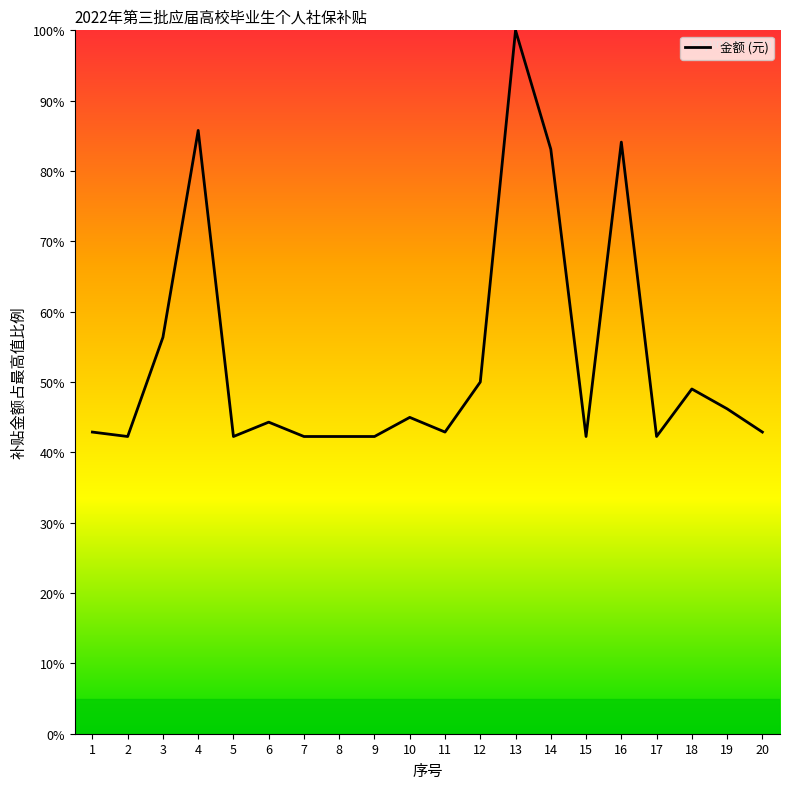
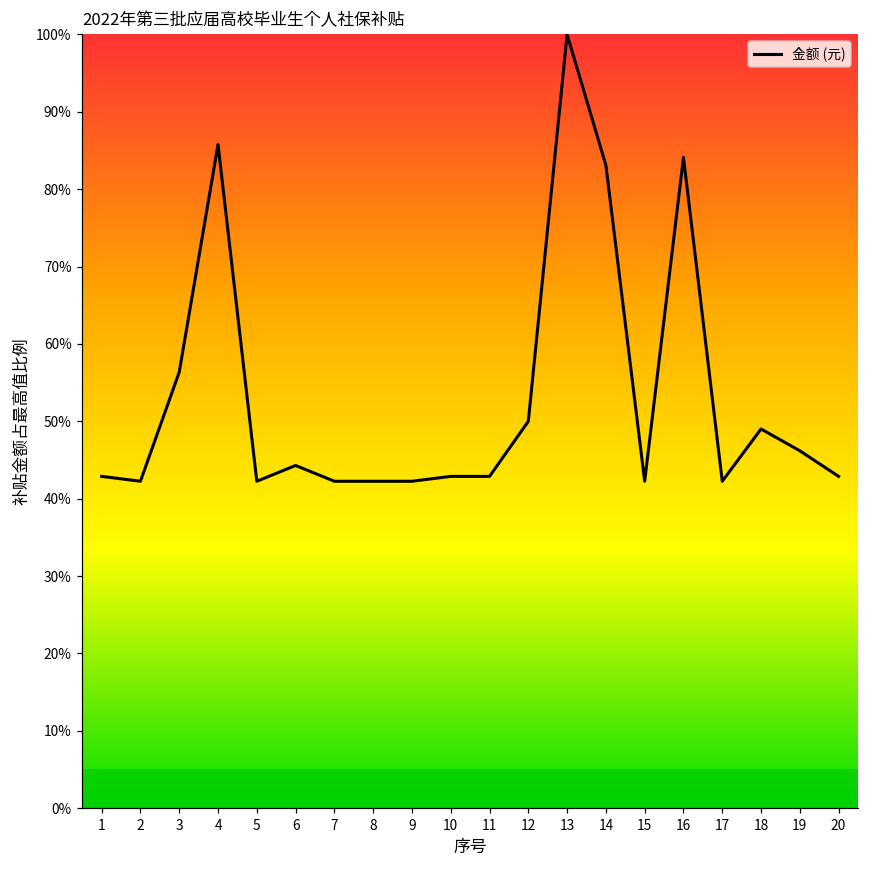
  {
    "1": "43%",
    "2": "42%",
    "3": "56%",
    "4": "86%",
    "5": "42%",
    "6": "44%",
    "7": "42%",
    "8": "42%",
    "9": "42%",
-   "10": "45%",
+   "10": "43%",
    "11": "43%",
    "12": "50%",
    "13": "100%",
    "14": "83%",
    "15": "42%",
    "16": "84%",
    "17": "42%",
    "18": "49%",
    "19": "46%",
    "20": "43%"
  }
